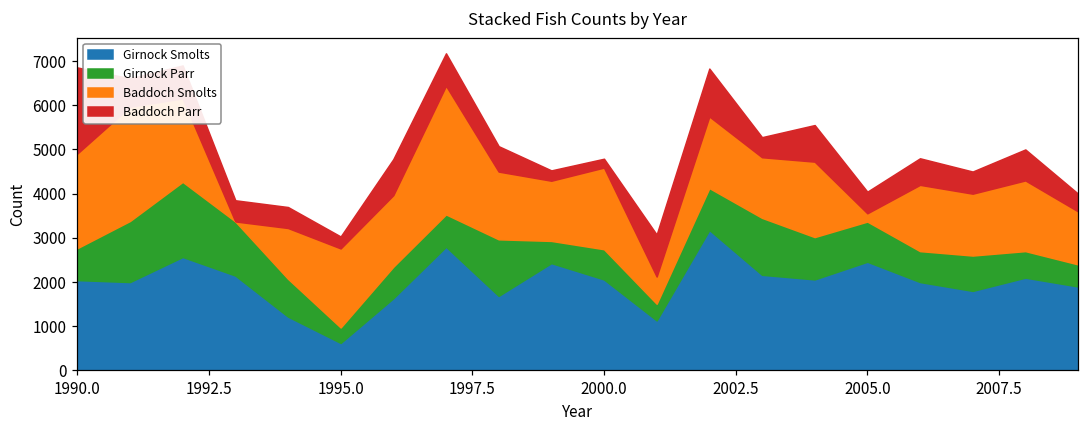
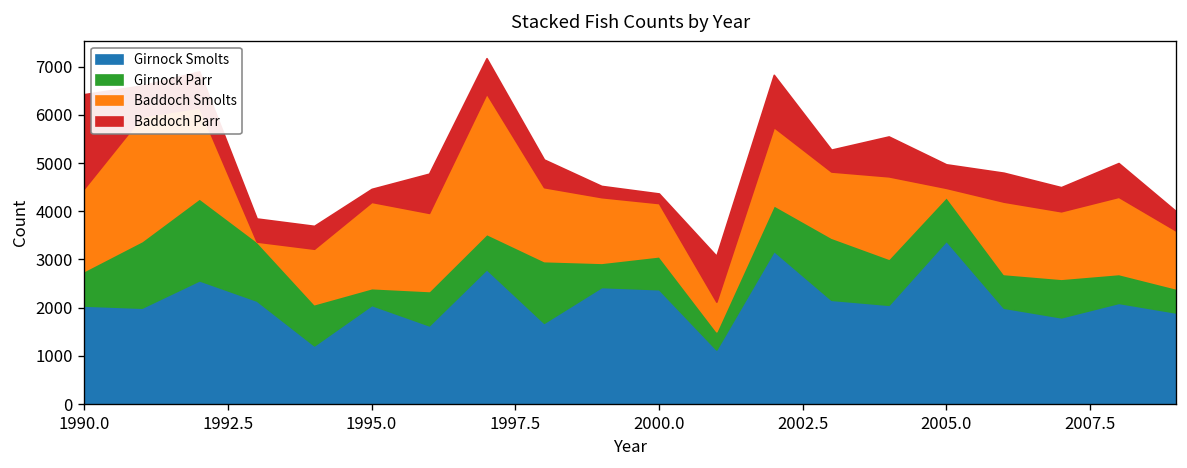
  {
    "Girnock Smolts": {
-     "1995.0": 600,
-     "2000.0": 2100,
-     "2005.0": 2500
+     "1995.0": 2100,
+     "2000.0": 2400,
+     "2005.0": 3400
    },
    "Baddoch Smolts": {
-     "1990.0": 2100,
-     "2000.0": 1800
+     "1990.0": 1700,
+     "2000.0": 1100
    },
    "Baddoch Parr": {
      "1990.0": 1900,
      "1995.0": 300,
      "2000.0": 200,
      "2005.0": 500
    }
  }
